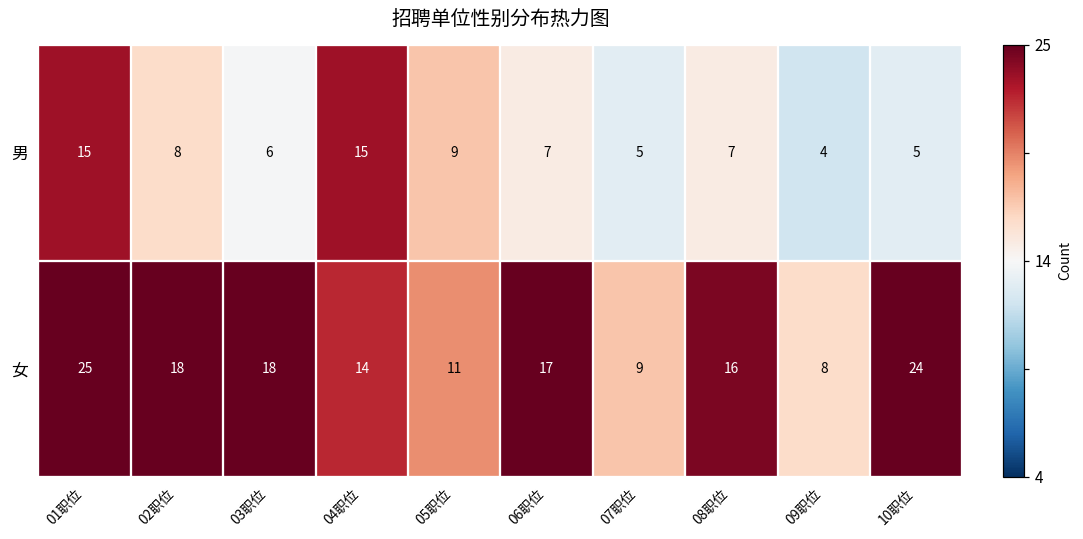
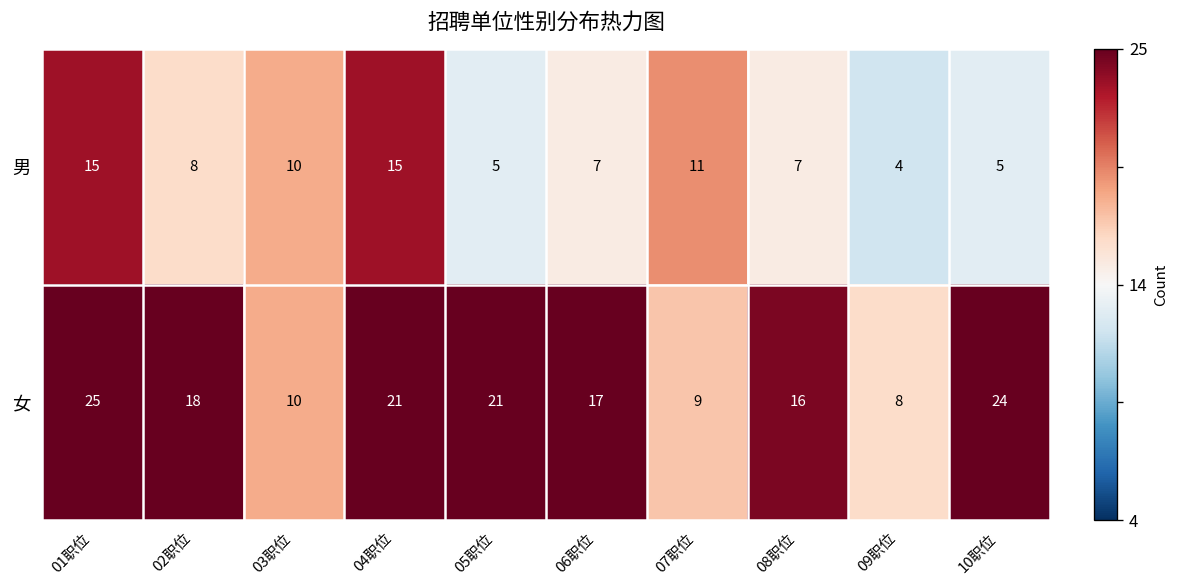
  {
    "男": {
      "01职位": 15,
      "02职位": 8,
-     "03职位": 6,
+     "03职位": 10,
      "04职位": 15,
-     "05职位": 9,
+     "05职位": 5,
      "06职位": 7,
-     "07职位": 5,
+     "07职位": 11,
      "08职位": 7,
      "09职位": 4,
      "10职位": 5
    },
    "女": {
      "01职位": 25,
      "02职位": 18,
-     "03职位": 18,
-     "04职位": 14,
-     "05职位": 11,
+     "03职位": 10,
+     "04职位": 21,
+     "05职位": 21,
      "06职位": 17,
      "07职位": 9,
      "08职位": 16,
      "09职位": 8,
      "10职位": 24
    }
  }
